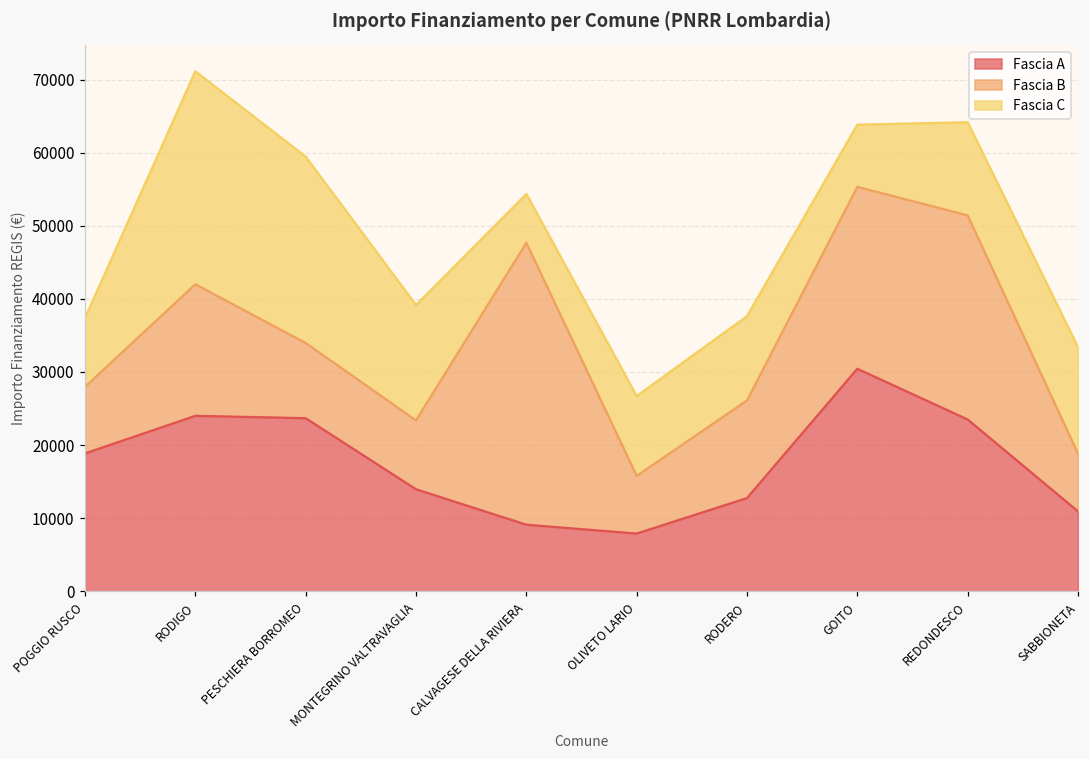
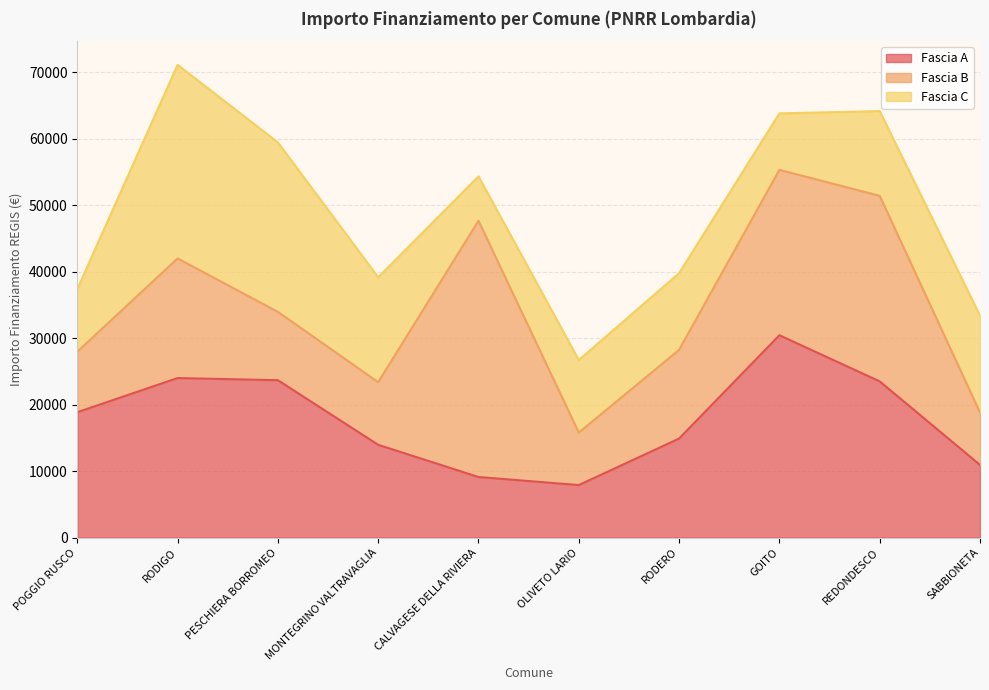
  {
    "Fascia A": {
      "POGGIO RUSCO": 19000,
      "RODIGO": 24000,
      "PESCHIERA BORROMEO": 24000,
      "MONTEGRINO VALTRAVAGLIA": 14000,
      "CALVAGESE DELLA RIVIERA": 9000,
      "OLIVETO LARIO": 8000,
-     "RODERO": 13000,
+     "RODERO": 15000,
      "GOITO": 30000,
      "REDONDESCO": 23000,
      "SABBIONETA": 11000
    }
  }
